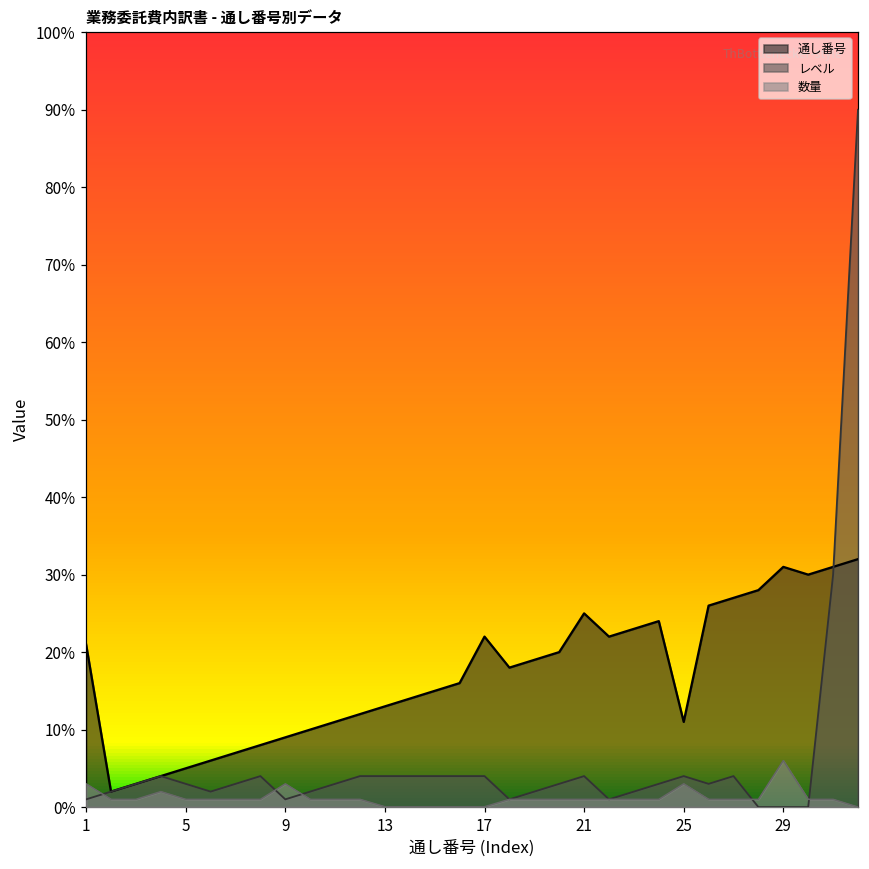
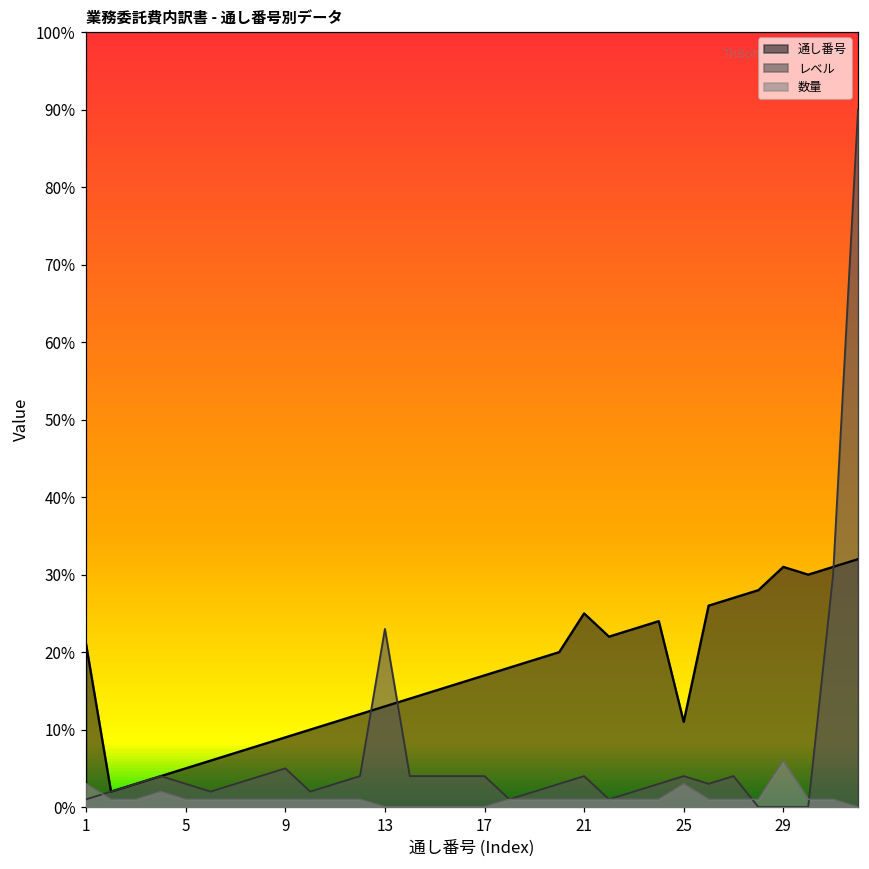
  {
    "通し番号": {
      "1": "21%",
      "5": "5%",
      "9": "9%",
      "13": "13%",
-     "17": "22%",
+     "17": "17%",
      "21": "25%",
      "25": "11%",
      "29": "31%"
    },
    "レベル": {
      "1": "1%",
      "5": "3%",
-     "9": "1%",
-     "13": "4%",
+     "9": "5%",
+     "13": "23%",
      "17": "4%",
      "21": "4%",
      "25": "4%",
      "29": "0%"
    },
    "数量": {
      "1": "3%",
      "5": "1%",
-     "9": "3%",
+     "9": "1%",
      "13": "0%",
      "17": "0%",
      "21": "1%",
      "25": "3%",
      "29": "6%"
    }
  }
